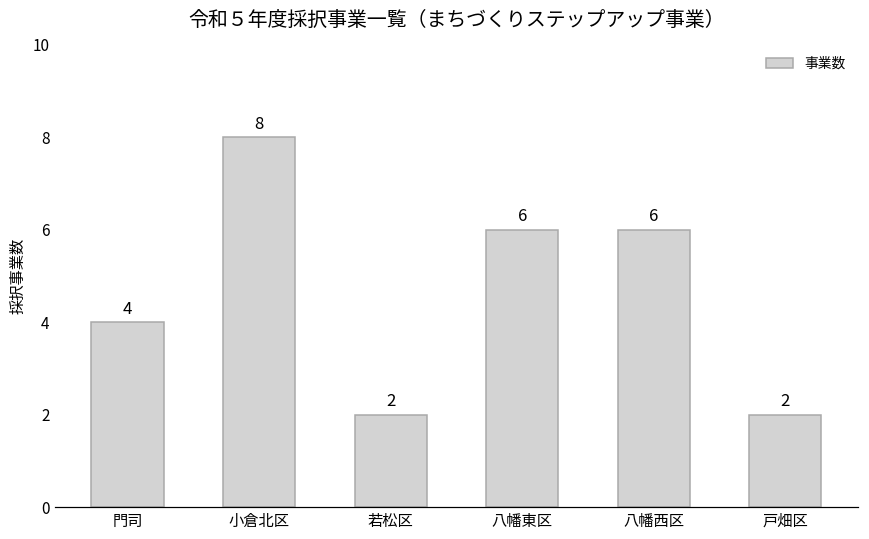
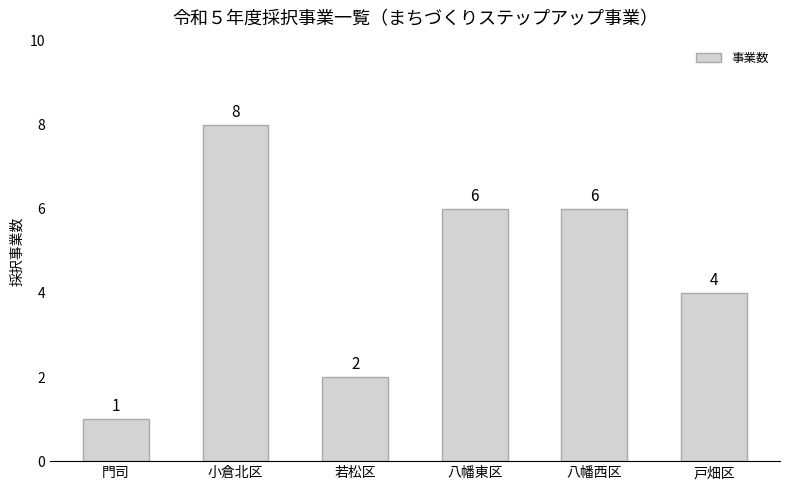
  {
-   "門司": 4,
+   "門司": 1,
    "小倉北区": 8,
    "若松区": 2,
    "八幡東区": 6,
    "八幡西区": 6,
-   "戸畑区": 2
+   "戸畑区": 4
  }
